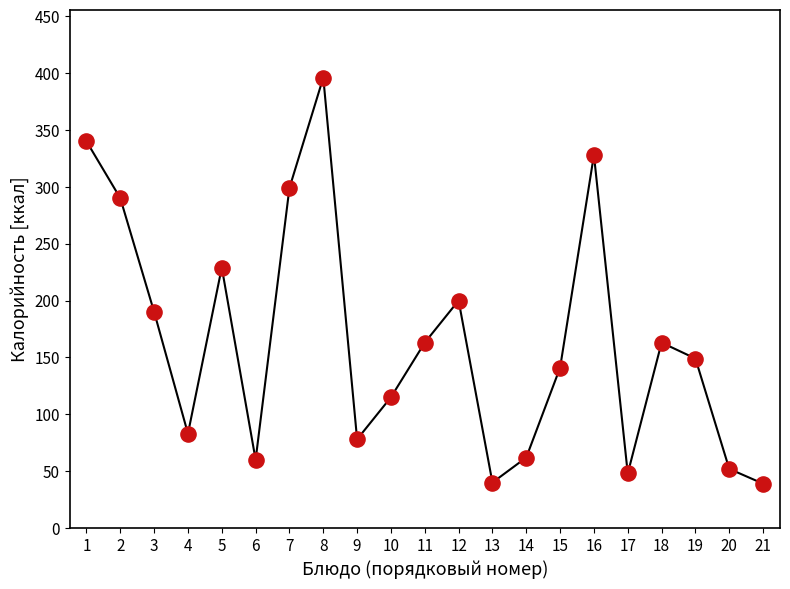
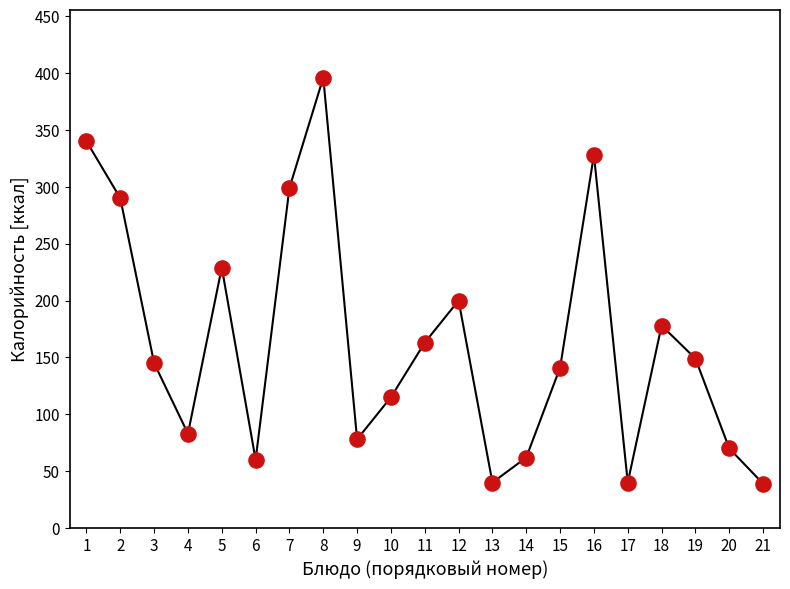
  {
    "1": 340,
    "2": 290,
-   "3": 190,
+   "3": 145,
    "4": 83,
    "5": 229,
    "6": 60,
    "7": 299,
    "8": 396,
    "9": 78,
    "10": 115,
    "11": 163,
    "12": 200,
    "13": 40,
    "14": 62,
    "15": 141,
    "16": 328,
-   "17": 48,
-   "18": 163,
+   "17": 40,
+   "18": 178,
    "19": 149,
-   "20": 52,
+   "20": 70,
    "21": 39
  }
